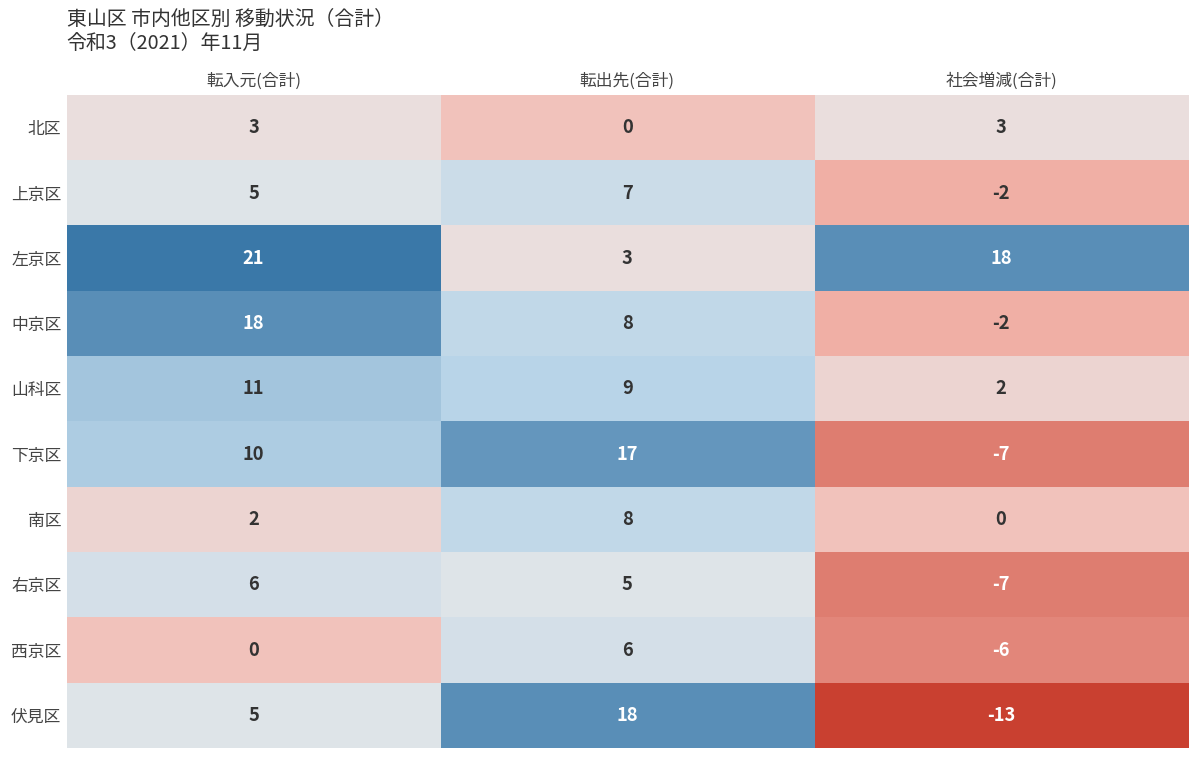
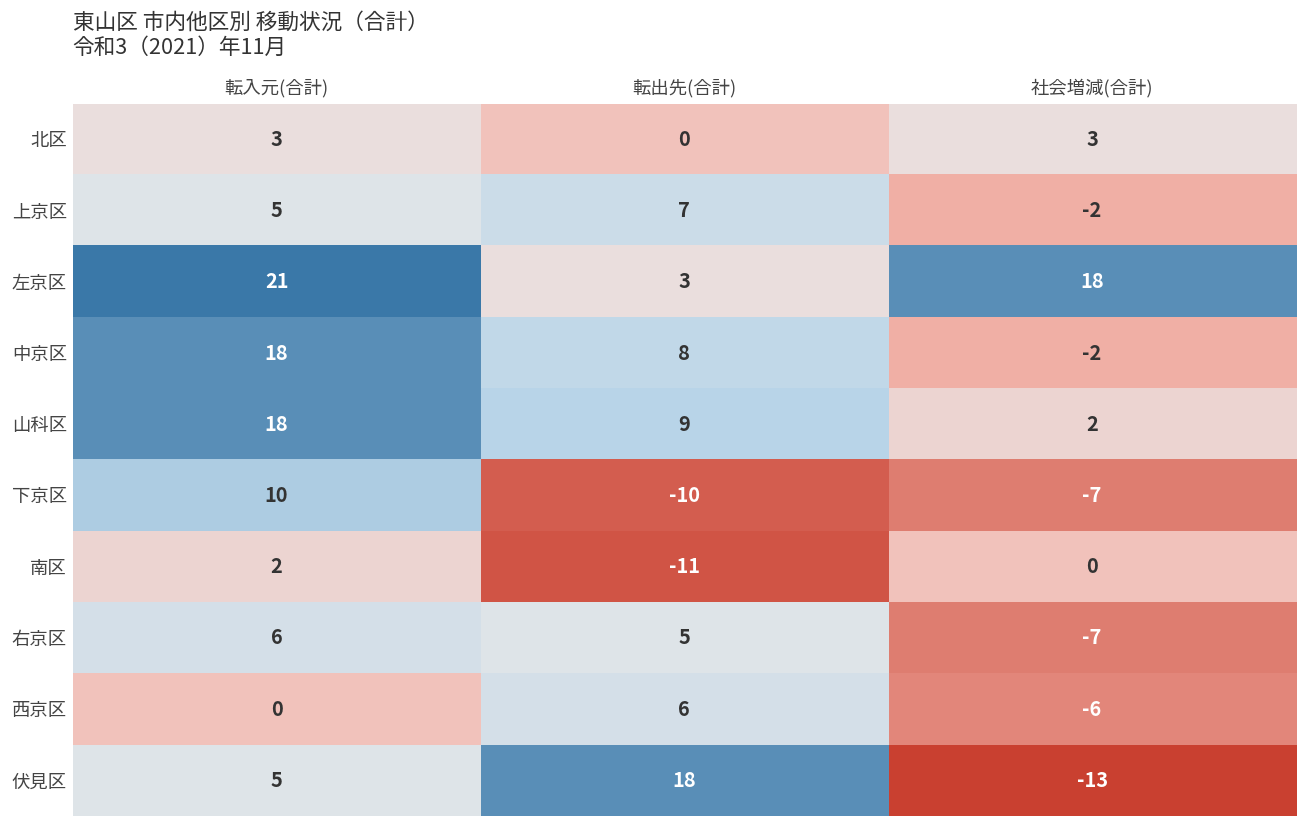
  {
    "北区": {
      "転入元(合計)": 3,
      "転出先(合計)": 0,
      "社会増減(合計)": 3
    },
    "上京区": {
      "転入元(合計)": 5,
      "転出先(合計)": 7,
      "社会増減(合計)": -2
    },
    "左京区": {
      "転入元(合計)": 21,
      "転出先(合計)": 3,
      "社会増減(合計)": 18
    },
    "中京区": {
      "転入元(合計)": 18,
      "転出先(合計)": 8,
      "社会増減(合計)": -2
    },
    "山科区": {
-     "転入元(合計)": 11,
+     "転入元(合計)": 18,
      "転出先(合計)": 9,
      "社会増減(合計)": 2
    },
    "下京区": {
      "転入元(合計)": 10,
-     "転出先(合計)": 17,
+     "転出先(合計)": -10,
      "社会増減(合計)": -7
    },
    "南区": {
      "転入元(合計)": 2,
-     "転出先(合計)": 8,
+     "転出先(合計)": -11,
      "社会増減(合計)": 0
    },
    "右京区": {
      "転入元(合計)": 6,
      "転出先(合計)": 5,
      "社会増減(合計)": -7
    },
    "西京区": {
      "転入元(合計)": 0,
      "転出先(合計)": 6,
      "社会増減(合計)": -6
    },
    "伏見区": {
      "転入元(合計)": 5,
      "転出先(合計)": 18,
      "社会増減(合計)": -13
    }
  }
